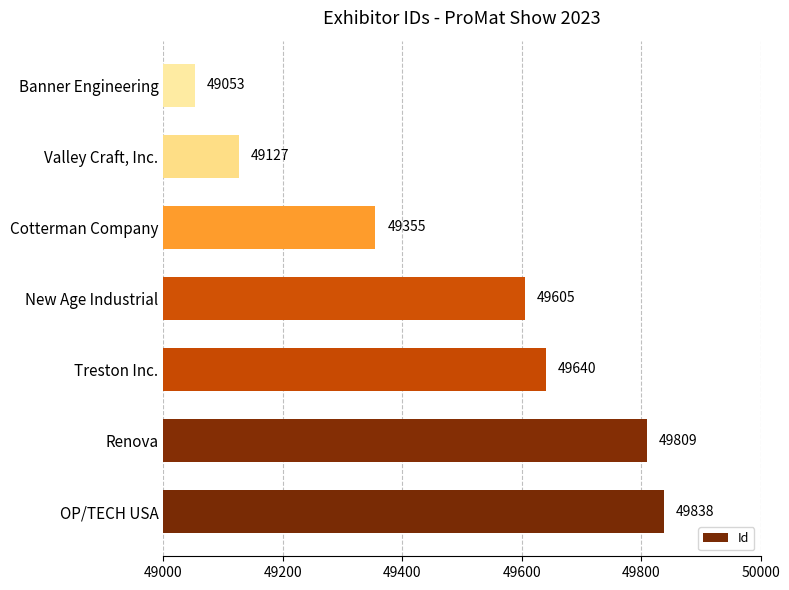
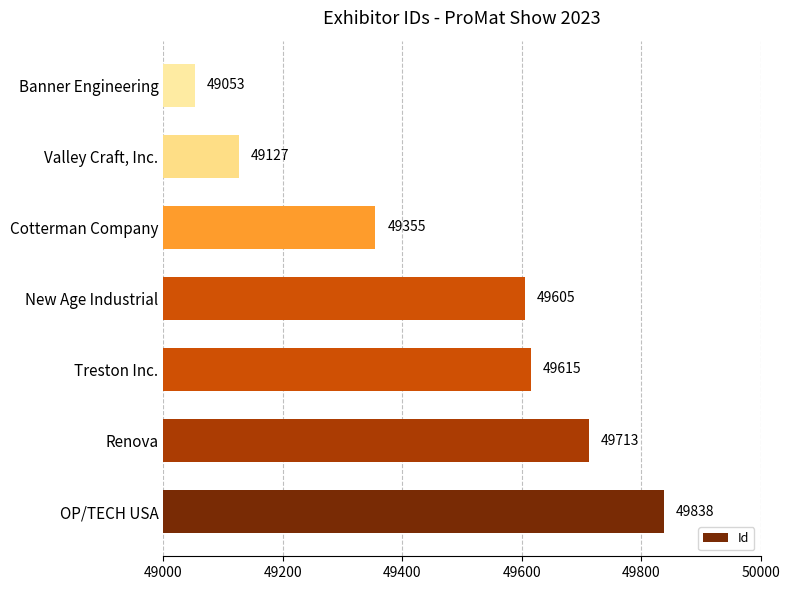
  {
    "Banner Engineering": 49053,
    "Valley Craft, Inc.": 49127,
    "Cotterman Company": 49355,
    "New Age Industrial": 49605,
-   "Treston Inc.": 49640,
-   "Renova": 49809,
+   "Treston Inc.": 49615,
+   "Renova": 49713,
    "OP/TECH USA": 49838
  }
